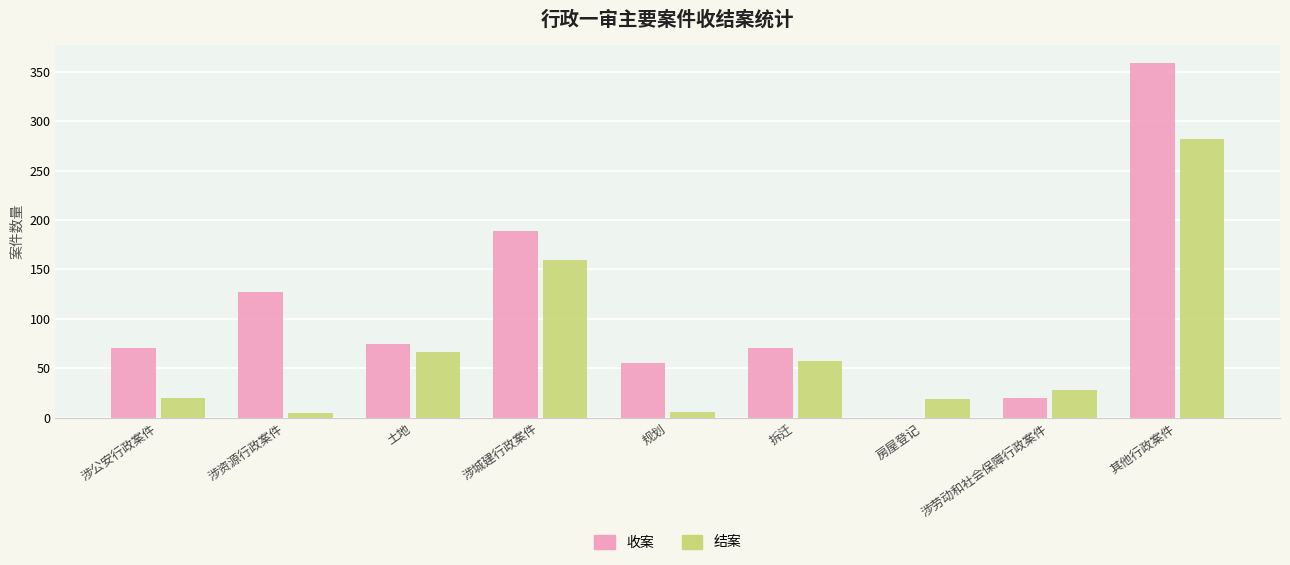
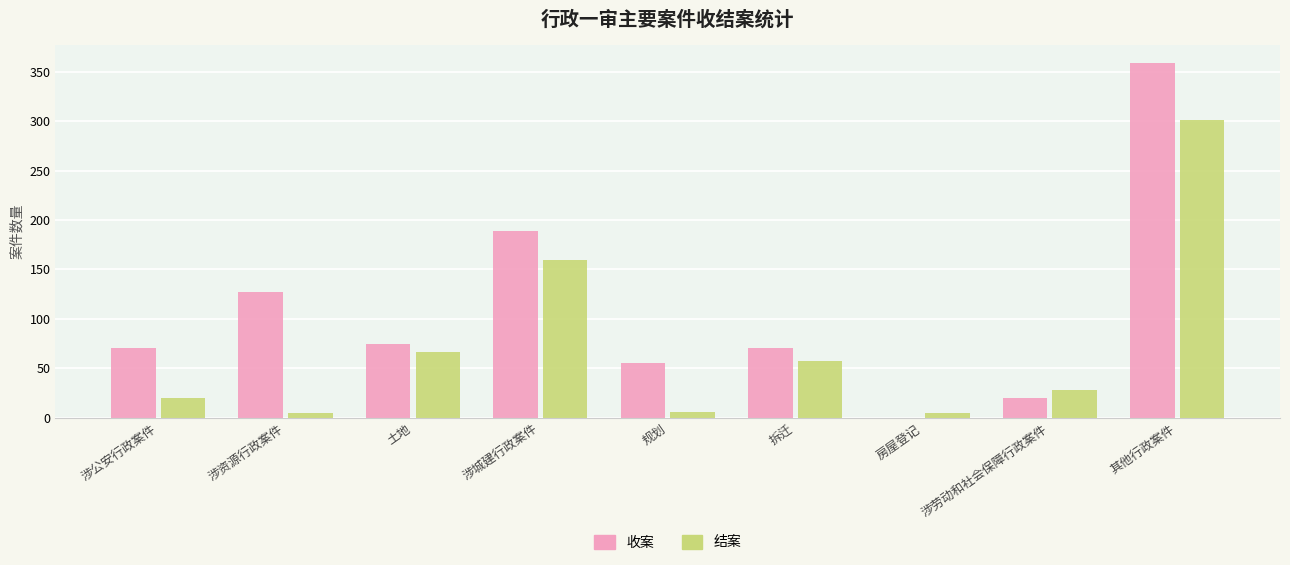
  {
    "收案": {
      "涉公安行政案件": 70,
      "涉资源行政案件": 130,
      "土地": 80,
      "涉城建行政案件": 190,
      "规划": 60,
      "拆迁": 70,
      "房屋登记": 0,
      "涉劳动和社会保障行政案件": 20,
      "其他行政案件": 360
    },
    "结案": {
      "涉公安行政案件": 20,
      "涉资源行政案件": 10,
      "土地": 70,
      "涉城建行政案件": 160,
      "规划": 10,
      "拆迁": 60,
-     "房屋登记": 20,
+     "房屋登记": 10,
      "涉劳动和社会保障行政案件": 30,
-     "其他行政案件": 280
+     "其他行政案件": 300
    }
  }
